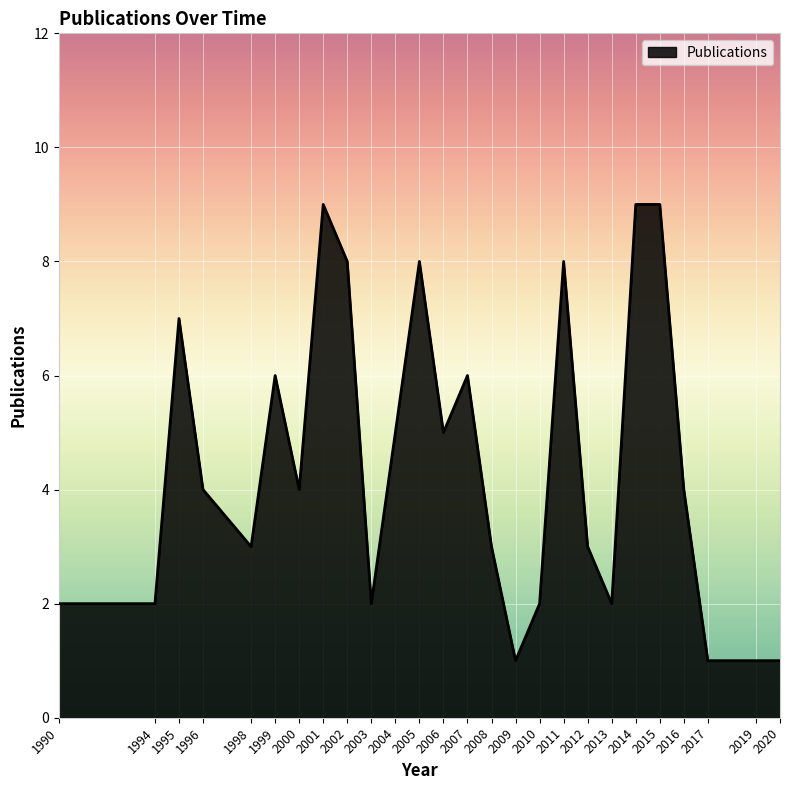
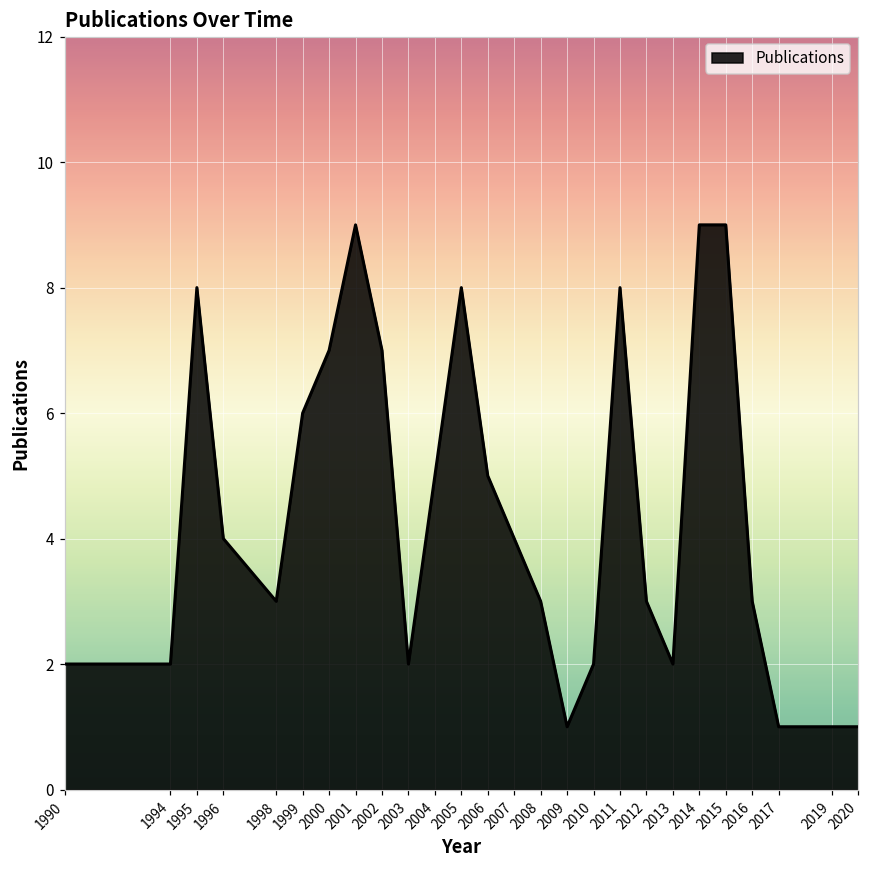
  {
    "1990": 2,
    "1994": 2,
-   "1995": 7,
+   "1995": 8,
    "1996": 4,
    "1998": 3,
    "1999": 6,
-   "2000": 4,
+   "2000": 7,
    "2001": 9,
-   "2002": 8,
+   "2002": 7,
    "2003": 2,
    "2004": 5,
    "2005": 8,
    "2006": 5,
-   "2007": 6,
+   "2007": 4,
    "2008": 3,
    "2009": 1,
    "2010": 2,
    "2011": 8,
    "2012": 3,
    "2013": 2,
    "2014": 9,
    "2015": 9,
-   "2016": 4,
+   "2016": 3,
    "2017": 1,
    "2019": 1,
    "2020": 1
  }
